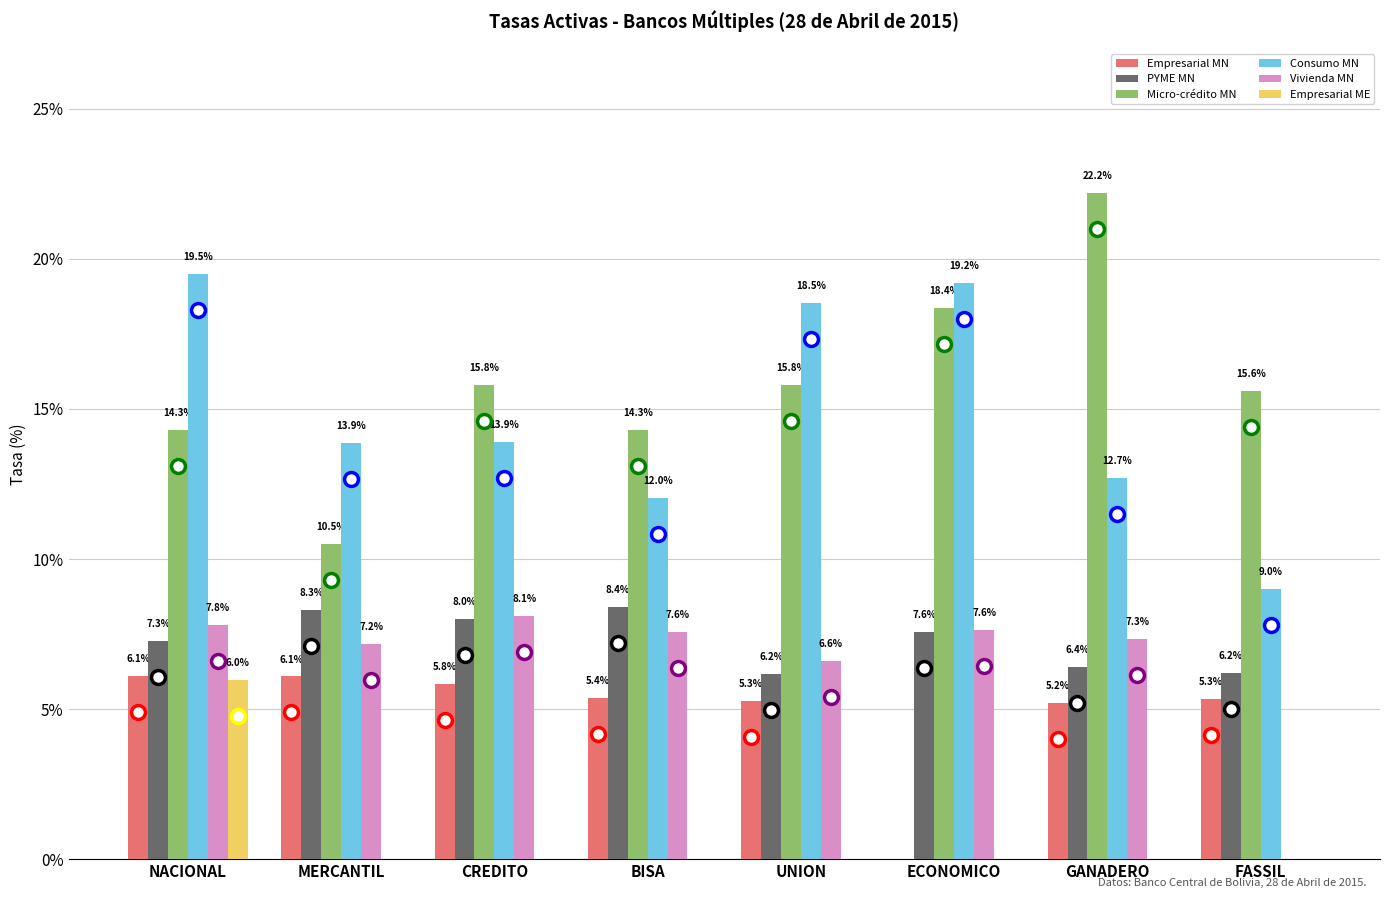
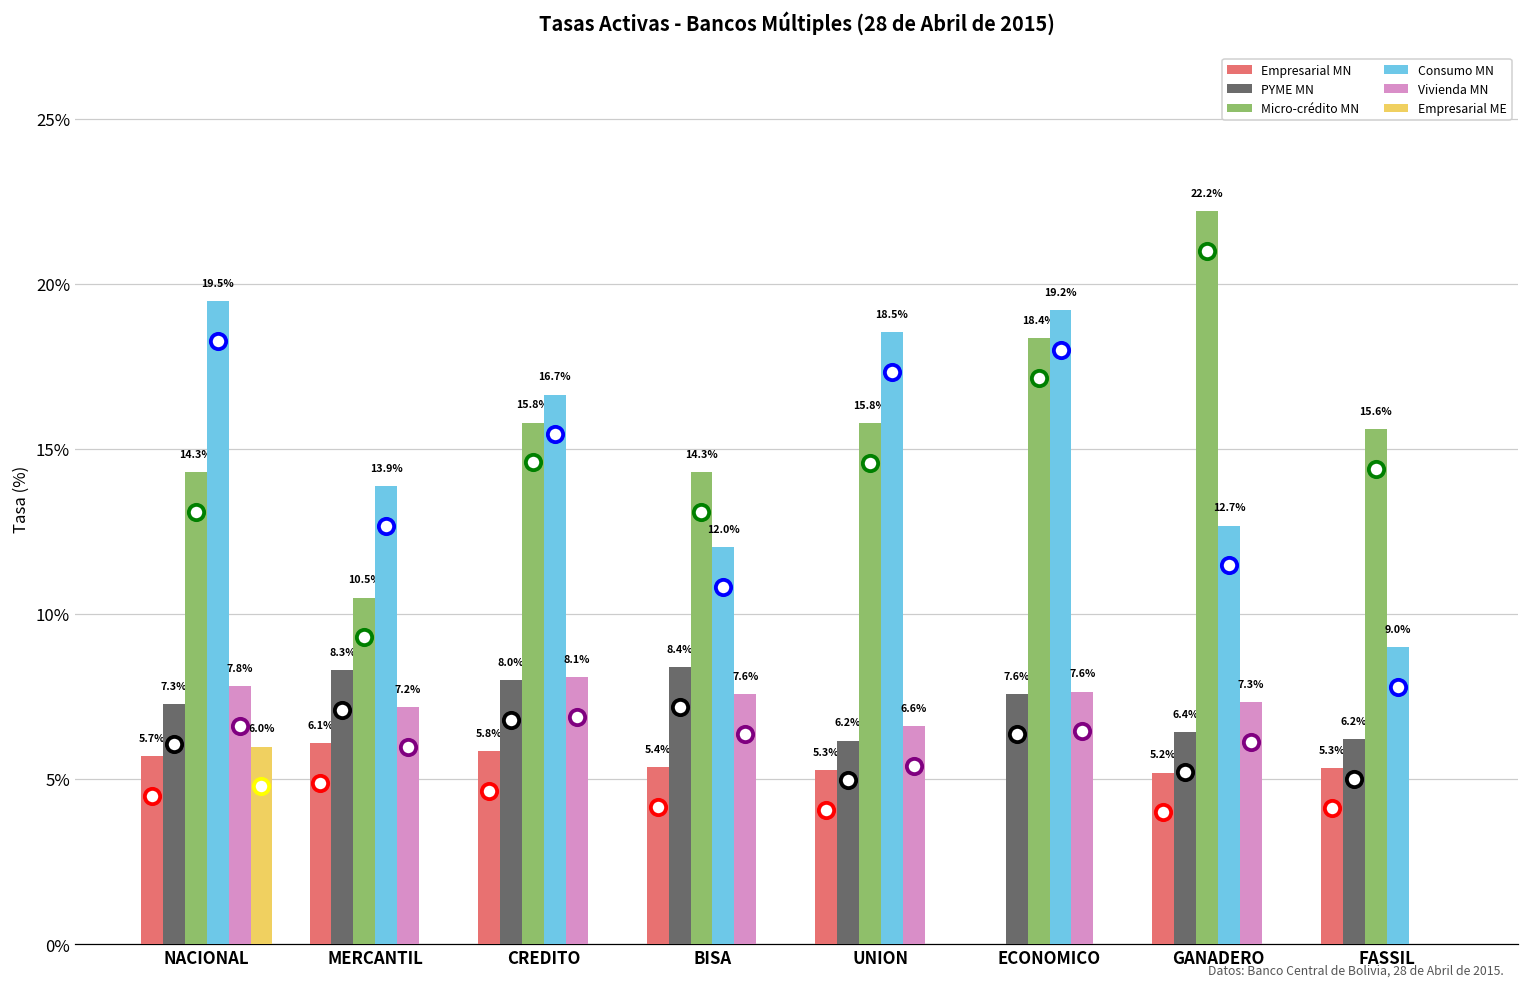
  {
    "Empresarial MN": {
-     "NACIONAL": "6.1%",
+     "NACIONAL": "5.7%",
      "MERCANTIL": "6.1%",
      "CREDITO": "5.8%",
      "BISA": "5.4%",
      "UNION": "5.3%",
      "GANADERO": "5.2%",
      "FASSIL": "5.3%"
    },
    "Micro-crédito MN": {
      "NACIONAL": "14.3%",
      "MERCANTIL": "10.5%",
      "CREDITO": "15.8%",
      "BISA": "14.3%",
      "UNION": "15.8%",
      "ECONOMICO": "18.4%",
      "GANADERO": "22.2%",
      "FASSIL": "15.6%"
    },
    "Consumo MN": {
      "NACIONAL": "19.5%",
      "MERCANTIL": "13.9%",
-     "CREDITO": "13.9%",
+     "CREDITO": "16.7%",
      "BISA": "12.0%",
      "UNION": "18.5%",
      "ECONOMICO": "19.2%",
      "GANADERO": "12.7%",
      "FASSIL": "9.0%"
    },
    "Empresarial ME": {
      "NACIONAL": "6.0%"
    }
  }
